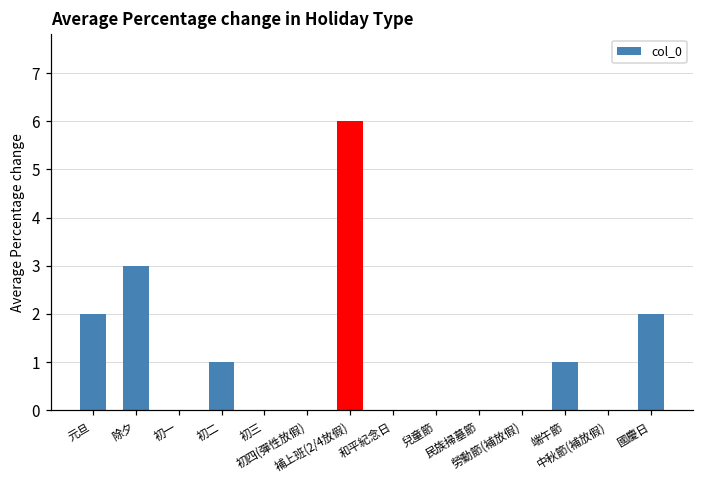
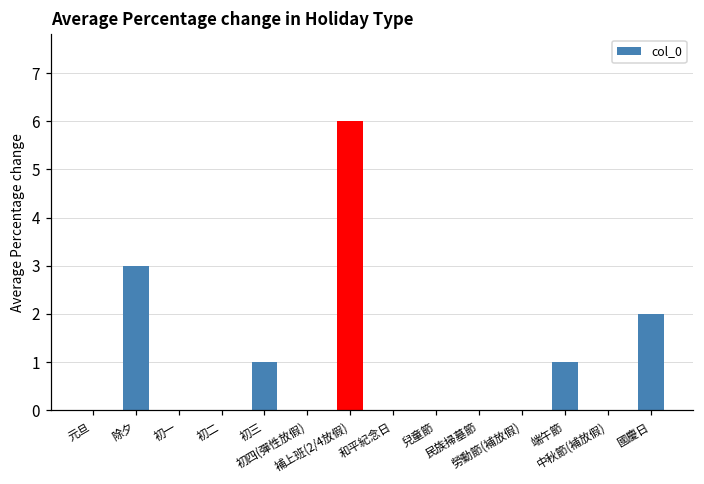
  {
-   "元旦": 2,
+   "元旦": 0,
    "除夕": 3,
    "初一": 0,
-   "初二": 1,
-   "初三": 0,
+   "初二": 0,
+   "初三": 1,
    "初四(彈性放假)": 0,
    "補上班(2/4放假)": 6,
    "和平紀念日": 0,
    "兒童節": 0,
    "民族掃墓節": 0,
    "勞動節(補放假)": 0,
    "端午節": 1,
    "中秋節(補放假)": 0,
    "國慶日": 2
  }
